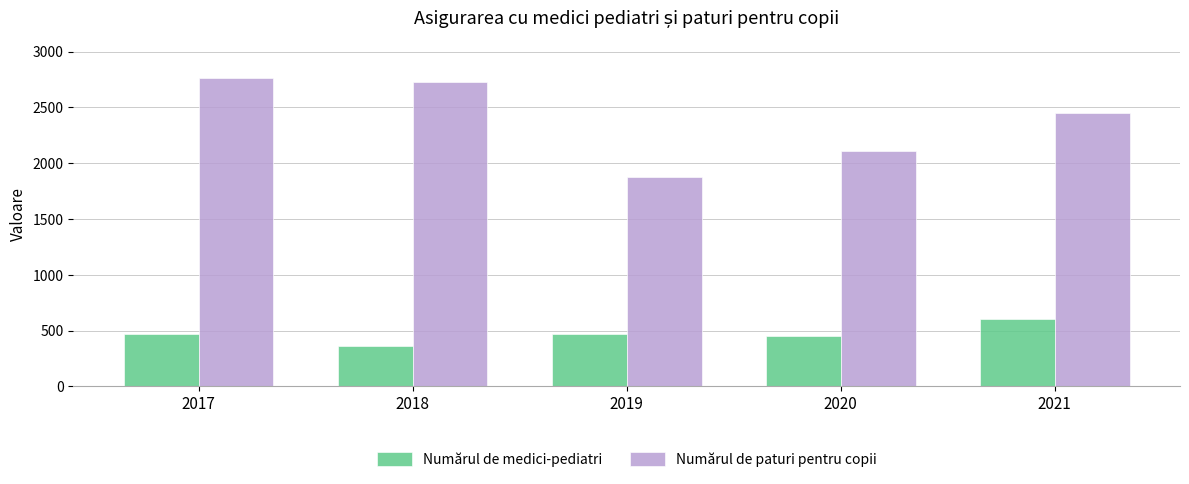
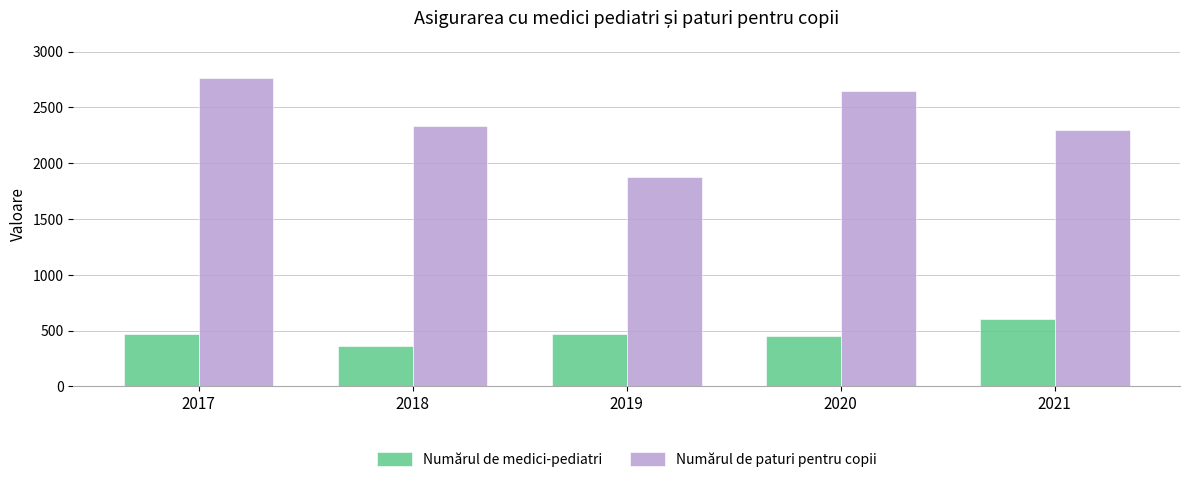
  {
    "Numărul de medici-pediatri": {
      "2017": 470,
      "2018": 360,
      "2019": 470,
      "2020": 450,
      "2021": 610
    },
    "Numărul de paturi pentru copii": {
      "2017": 2770,
-     "2018": 2730,
+     "2018": 2330,
      "2019": 1880,
-     "2020": 2110,
-     "2021": 2450
+     "2020": 2650,
+     "2021": 2300
    }
  }
